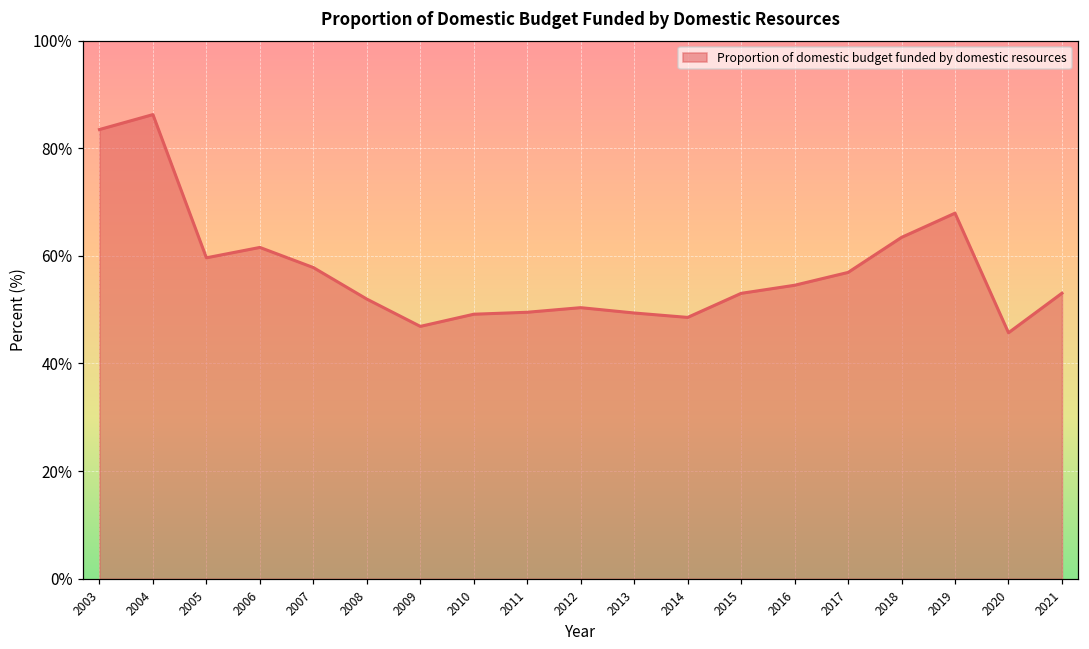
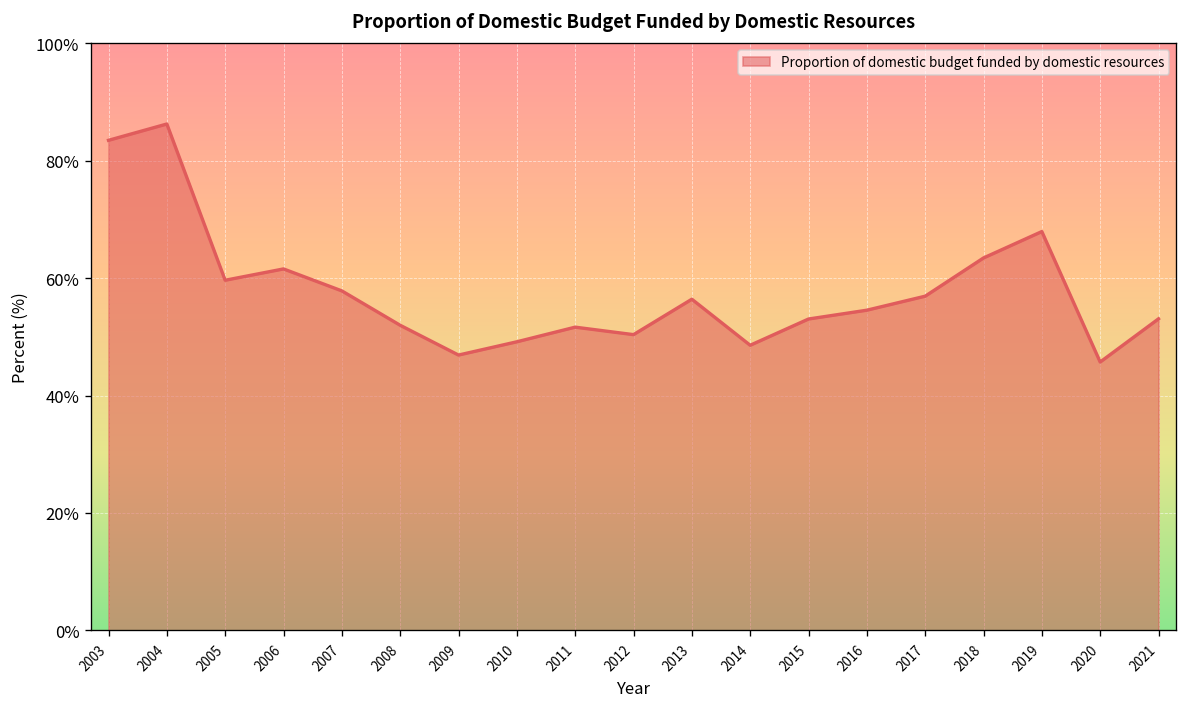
  {
    "2003": "83%",
    "2004": "86%",
    "2005": "60%",
    "2006": "62%",
    "2007": "58%",
    "2008": "52%",
    "2009": "47%",
    "2010": "49%",
-   "2011": "50%",
+   "2011": "52%",
    "2012": "50%",
-   "2013": "49%",
+   "2013": "56%",
    "2014": "49%",
    "2015": "53%",
    "2016": "55%",
    "2017": "57%",
    "2018": "63%",
    "2019": "68%",
    "2020": "46%",
    "2021": "53%"
  }
